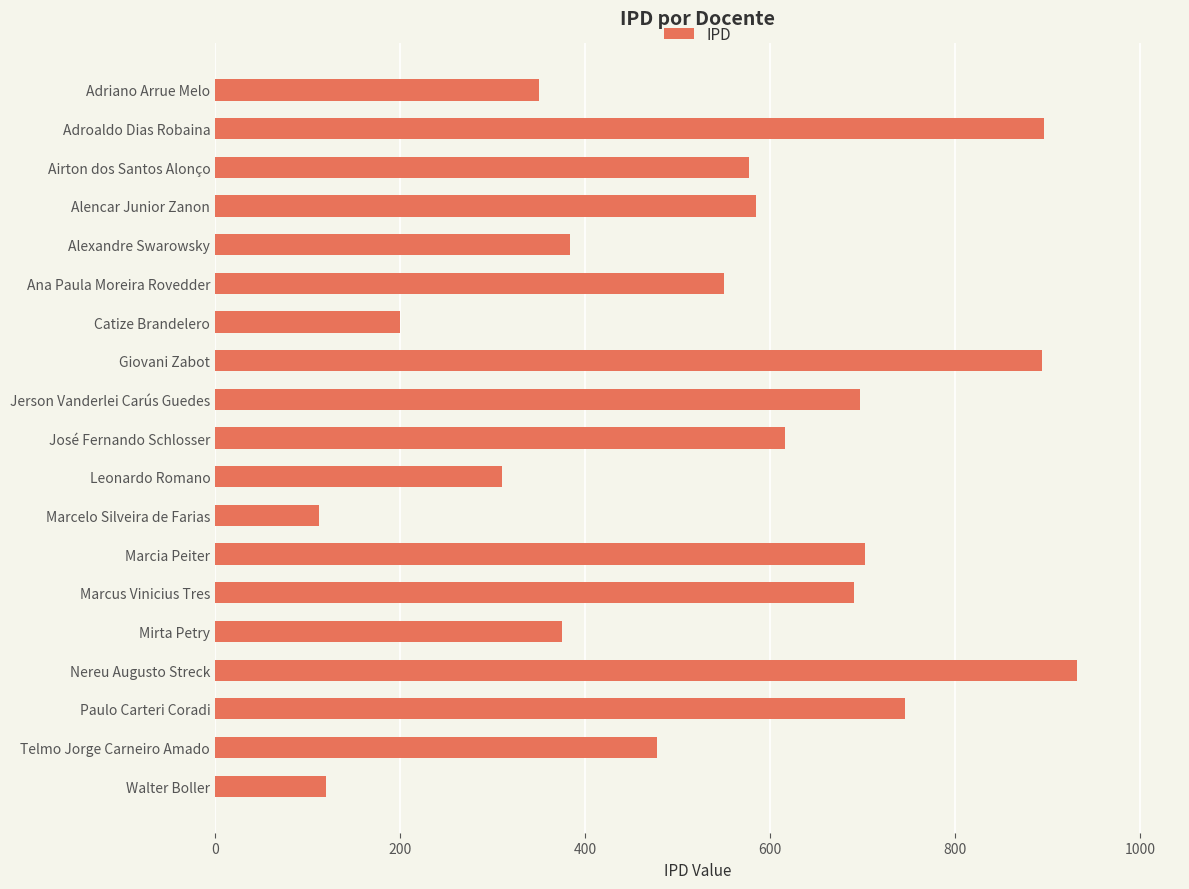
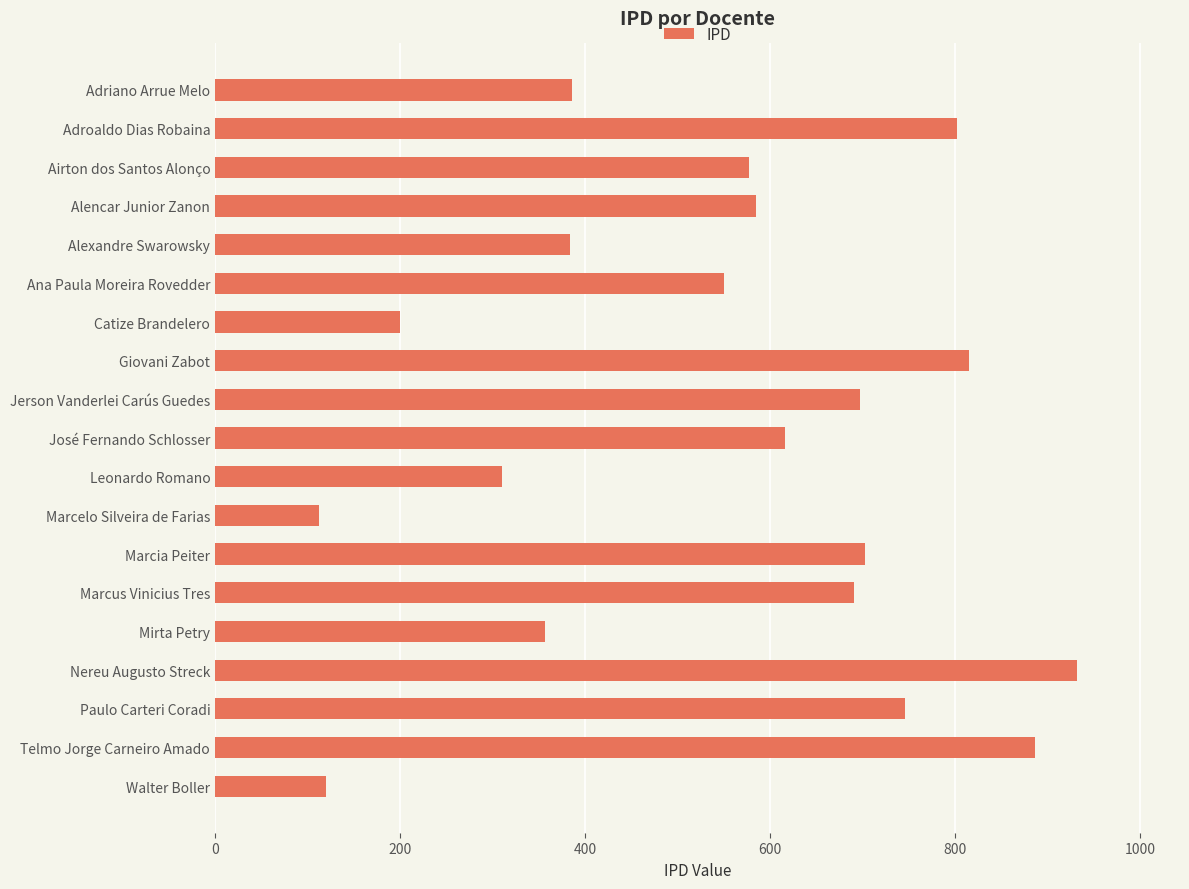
  {
-   "Adriano Arrue Melo": 350,
-   "Adroaldo Dias Robaina": 900,
+   "Adriano Arrue Melo": 390,
+   "Adroaldo Dias Robaina": 800,
    "Airton dos Santos Alonço": 580,
    "Alencar Junior Zanon": 580,
    "Alexandre Swarowsky": 380,
    "Ana Paula Moreira Rovedder": 550,
    "Catize Brandelero": 200,
-   "Giovani Zabot": 890,
+   "Giovani Zabot": 820,
    "Jerson Vanderlei Carús Guedes": 700,
    "José Fernando Schlosser": 620,
    "Leonardo Romano": 310,
    "Marcelo Silveira de Farias": 110,
    "Marcia Peiter": 700,
    "Marcus Vinicius Tres": 690,
-   "Mirta Petry": 370,
+   "Mirta Petry": 360,
    "Nereu Augusto Streck": 930,
    "Paulo Carteri Coradi": 750,
-   "Telmo Jorge Carneiro Amado": 480,
+   "Telmo Jorge Carneiro Amado": 890,
    "Walter Boller": 120
  }
